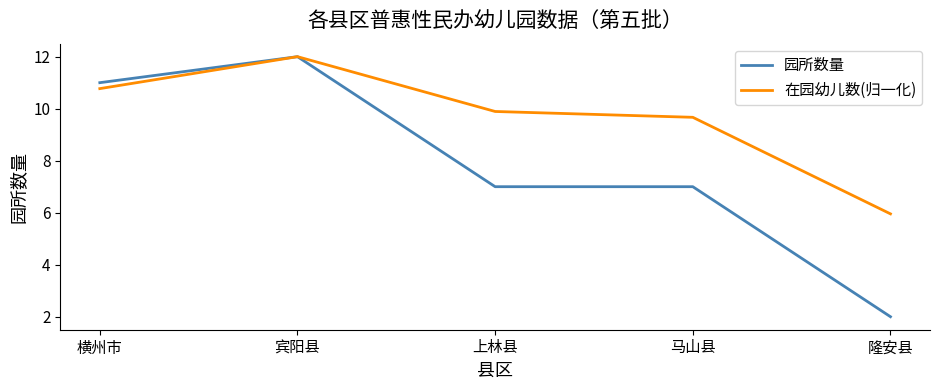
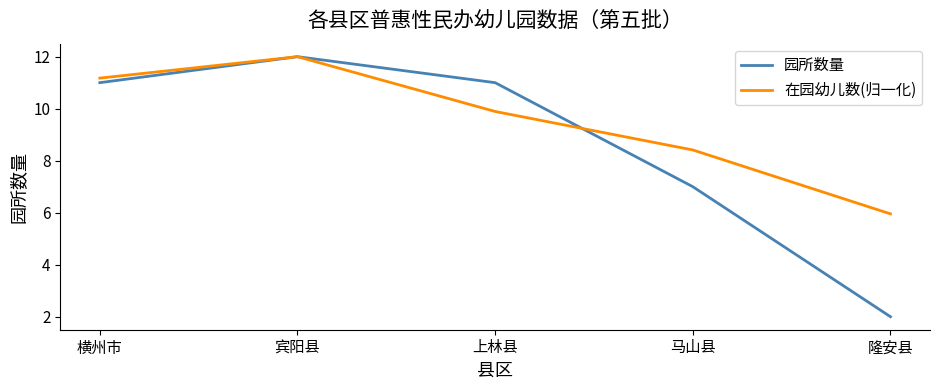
  {
    "园所数量": {
      "横州市": 11,
-     "上林县": 7,
+     "上林县": 11,
      "马山县": 7,
      "隆安县": 2
    },
    "在园幼儿数(归一化)": {
-     "横州市": 10.8,
+     "横州市": 11.2,
      "上林县": 9.9,
-     "马山县": 9.7,
+     "马山县": 8.4,
      "隆安县": 6.0
    }
  }
